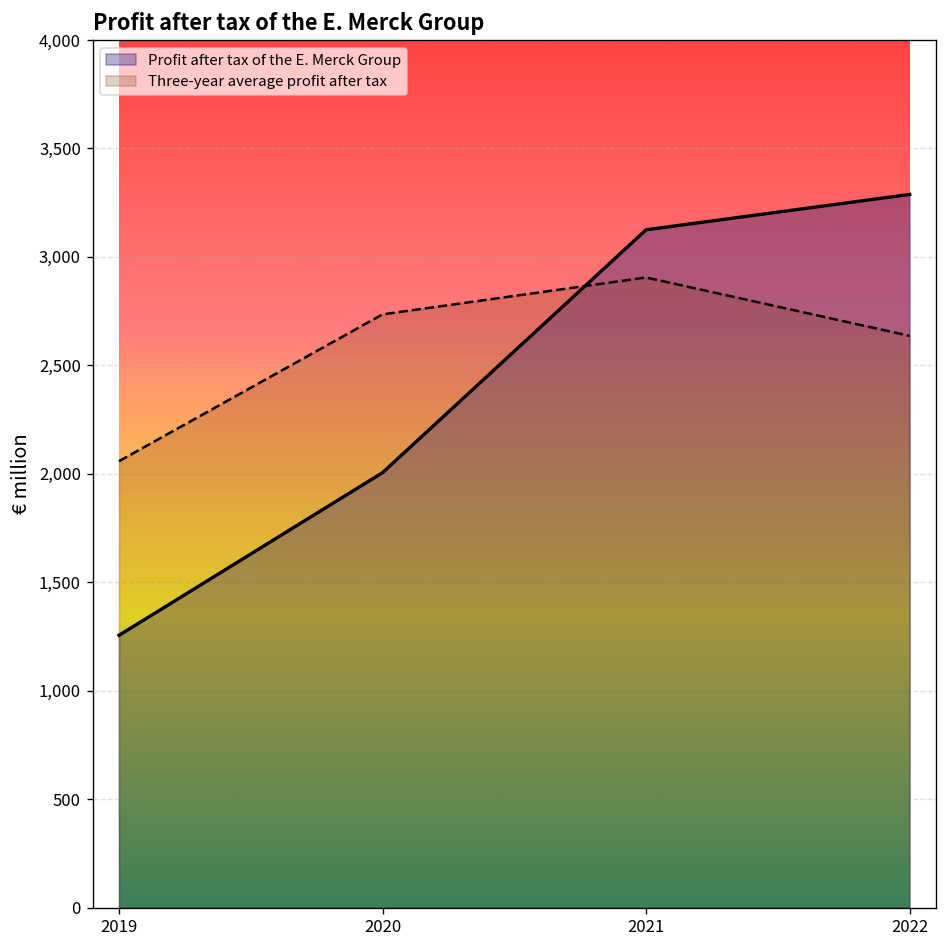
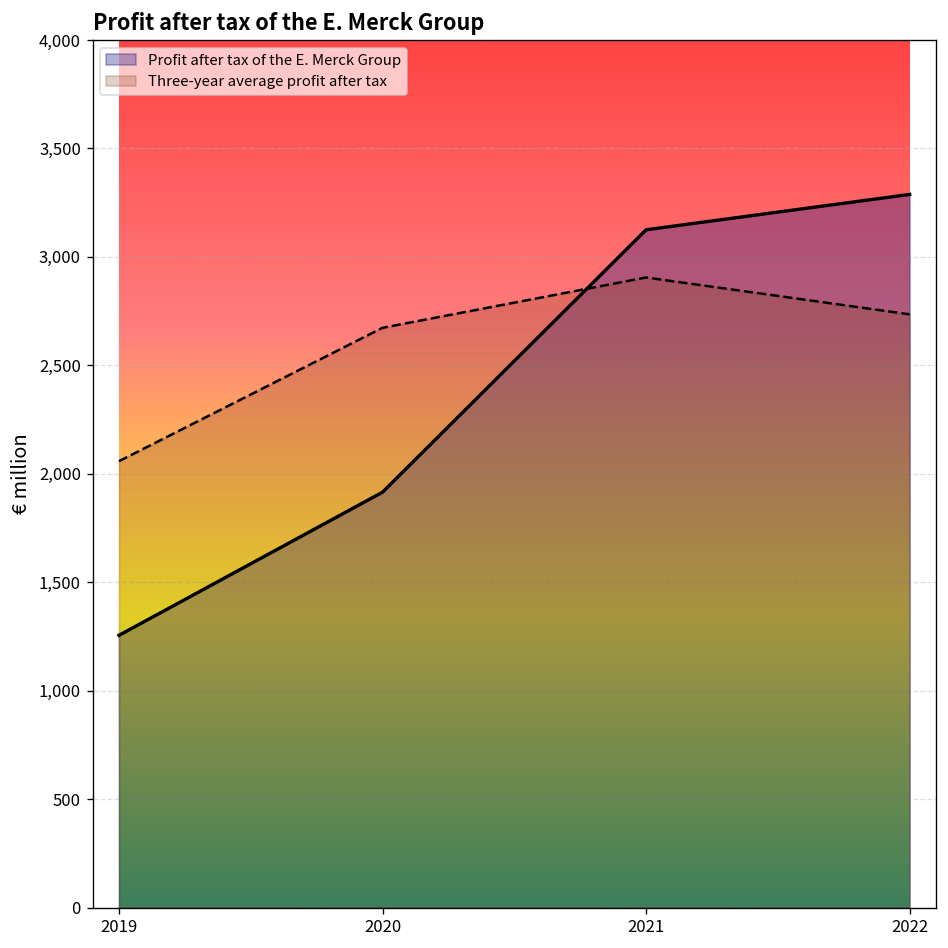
  {
    "Profit after tax of the E. Merck Group": {
      "2019": "1,260",
-     "2020": "2,010",
+     "2020": "1,920",
      "2021": "3,130",
      "2022": "3,290"
    },
    "Three-year average profit after tax": {
      "2019": "2,060",
-     "2020": "2,740",
+     "2020": "2,670",
      "2021": "2,910",
-     "2022": "2,640"
+     "2022": "2,740"
    }
  }
